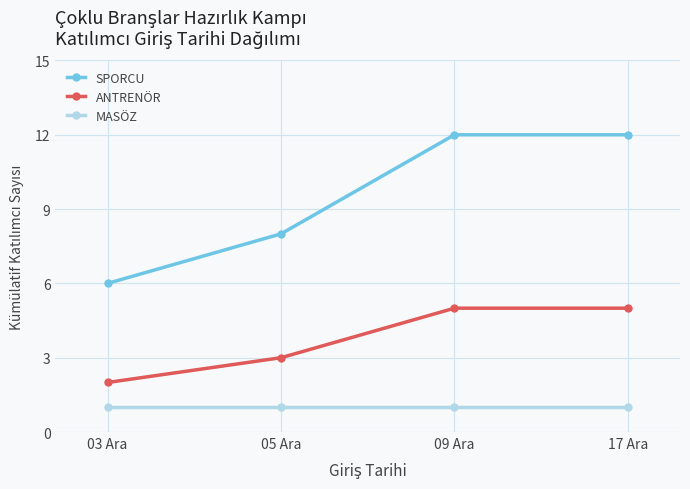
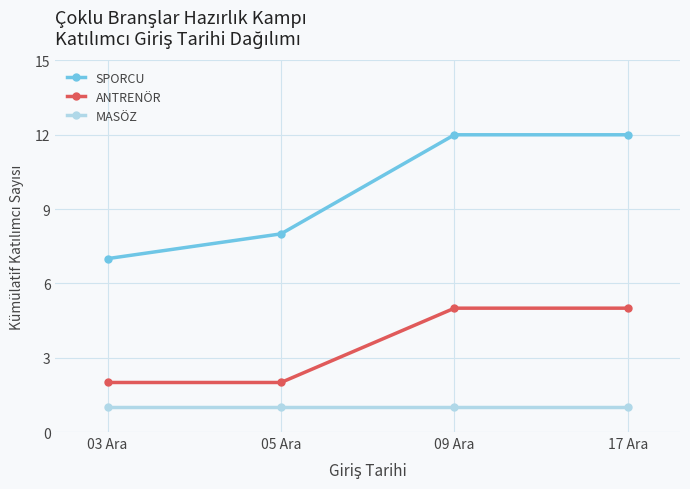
  {
    "SPORCU": {
-     "03 Ara": 6,
+     "03 Ara": 7,
      "05 Ara": 8,
      "09 Ara": 12,
      "17 Ara": 12
    },
    "ANTRENÖR": {
      "03 Ara": 2,
-     "05 Ara": 3,
+     "05 Ara": 2,
      "09 Ara": 5,
      "17 Ara": 5
    },
    "MASÖZ": {
      "03 Ara": 1,
      "05 Ara": 1,
      "09 Ara": 1,
      "17 Ara": 1
    }
  }
